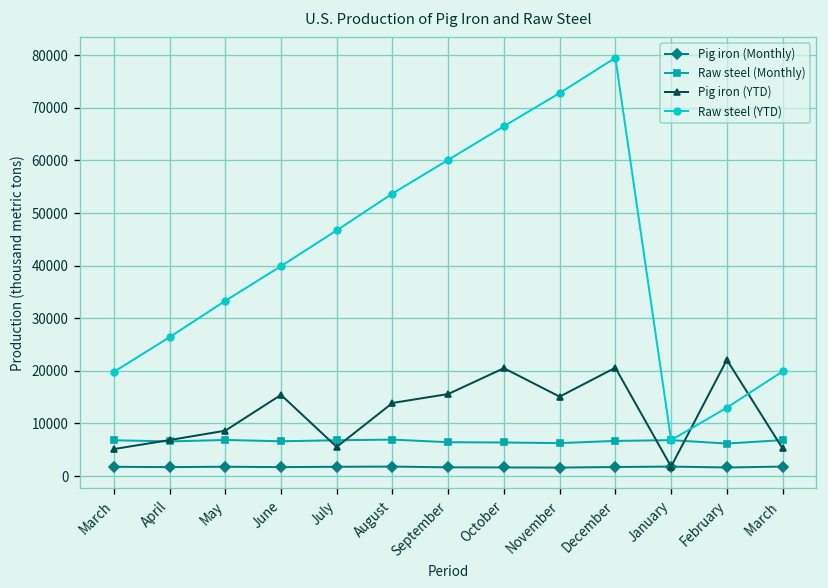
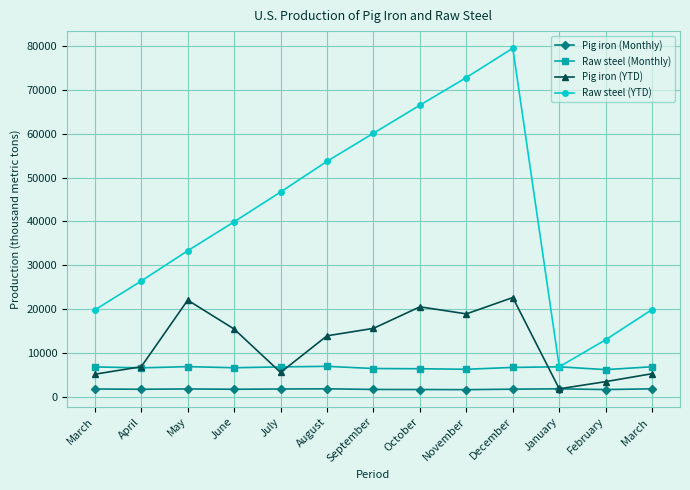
  {
    "Pig iron (YTD)": {
-     "May": 9000,
+     "May": 22000,
      "June": 15000,
      "July": 6000,
      "August": 14000,
      "September": 16000,
      "October": 21000,
-     "November": 15000,
-     "December": 21000,
-     "February": 22000
+     "November": 19000,
+     "December": 23000,
+     "February": 3000
    }
  }
